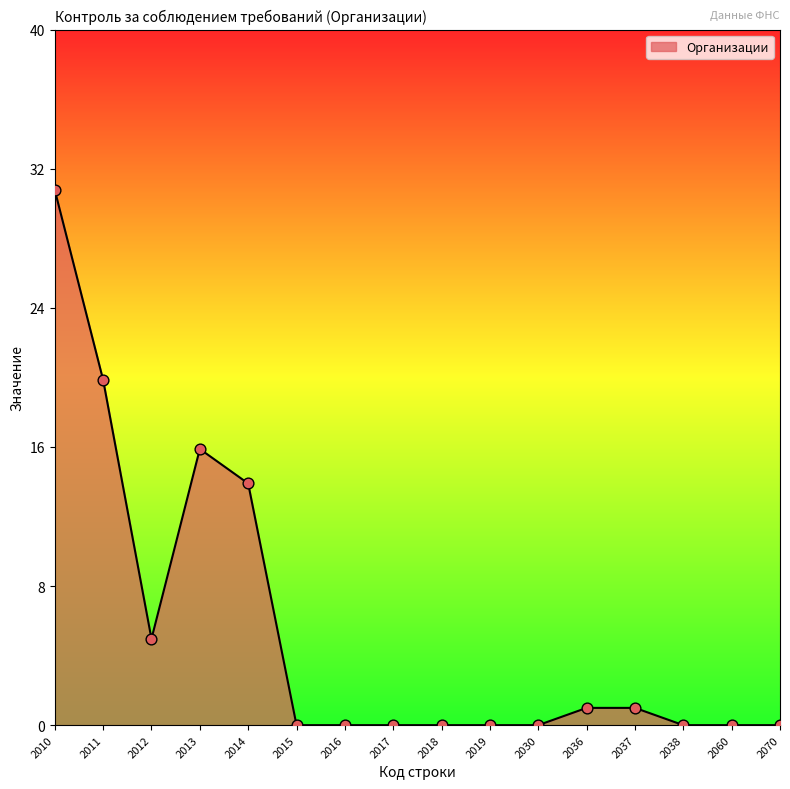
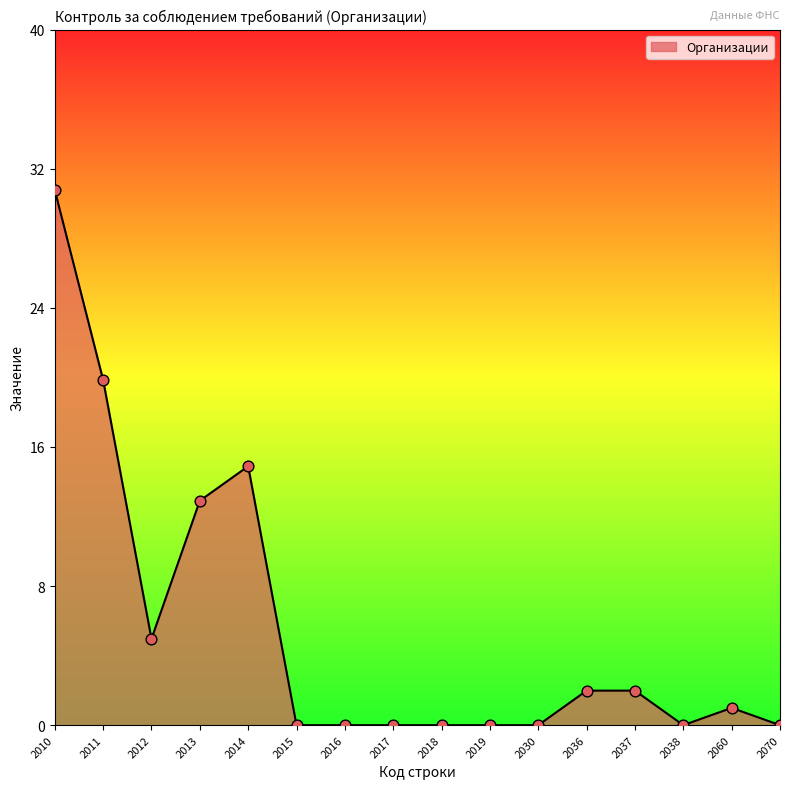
  {
    "2010": 31,
    "2011": 20,
    "2012": 5,
-   "2013": 16,
-   "2014": 14,
+   "2013": 13,
+   "2014": 15,
    "2015": 0,
    "2016": 0,
    "2017": 0,
    "2018": 0,
    "2019": 0,
    "2030": 0,
-   "2036": 1,
-   "2037": 1,
+   "2036": 2,
+   "2037": 2,
    "2038": 0,
-   "2060": 0,
+   "2060": 1,
    "2070": 0
  }
